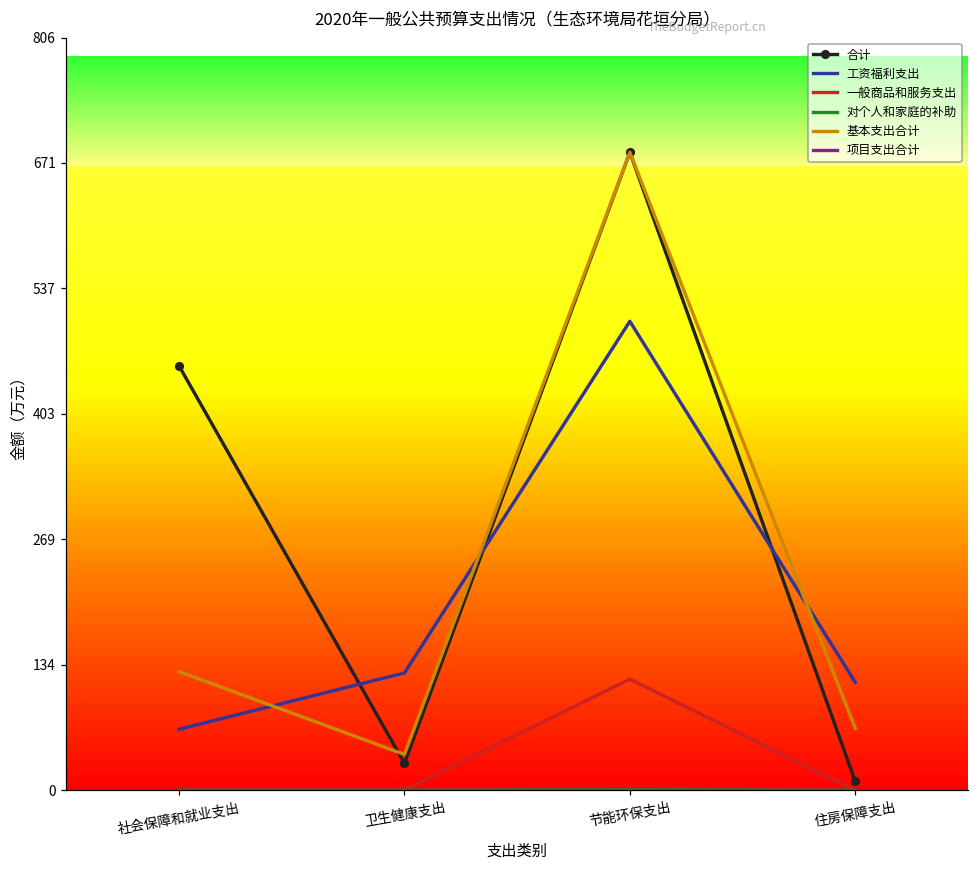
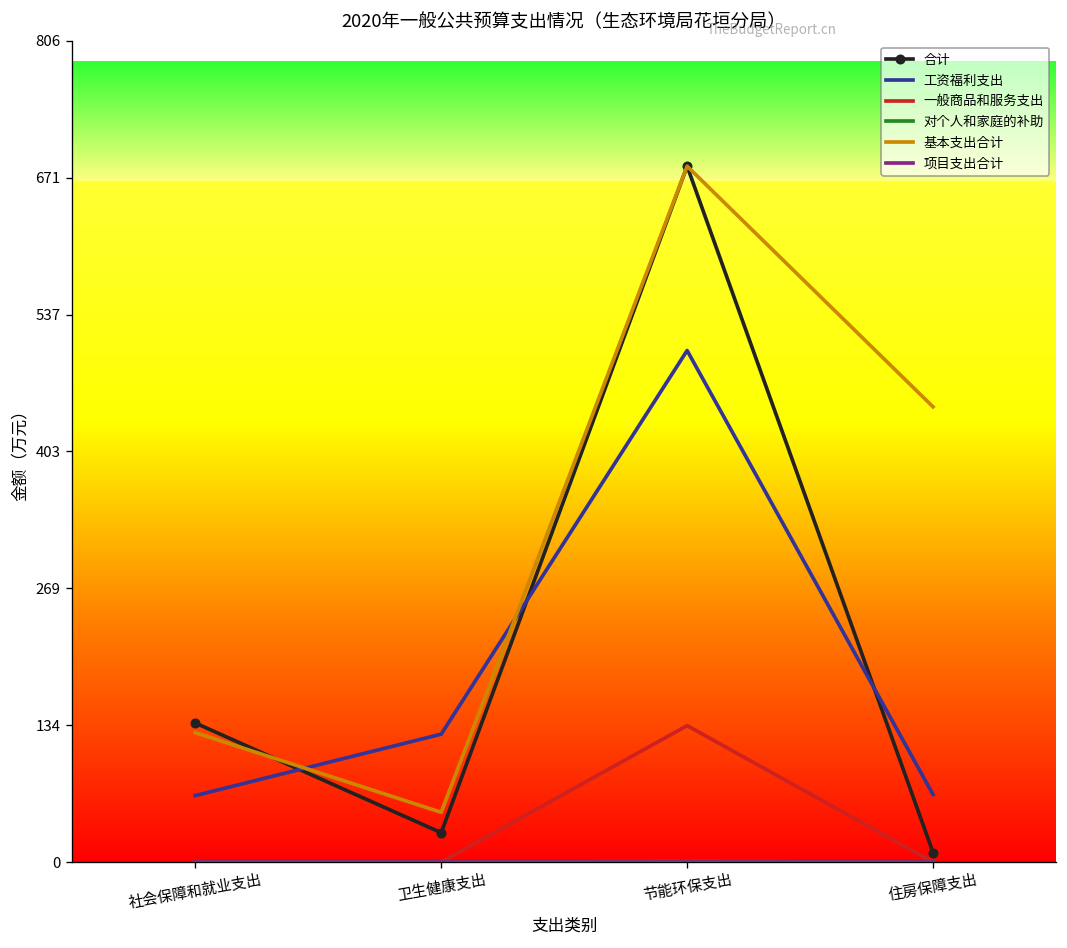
  {
    "合计": {
-     "社会保障和就业支出": 450,
+     "社会保障和就业支出": 140,
      "卫生健康支出": 30,
      "住房保障支出": 10
    },
    "工资福利支出": {
      "社会保障和就业支出": 70,
      "卫生健康支出": 130,
      "节能环保支出": 500,
-     "住房保障支出": 120
+     "住房保障支出": 70
    },
    "一般商品和服务支出": {
-     "节能环保支出": 120
+     "节能环保支出": 130
    },
    "项目支出合计": {
      "节能环保支出": 0
    },
    "基本支出合计": {
      "社会保障和就业支出": 130,
-     "卫生健康支出": 40,
-     "住房保障支出": 70
+     "卫生健康支出": 50,
+     "住房保障支出": 450
    }
  }
